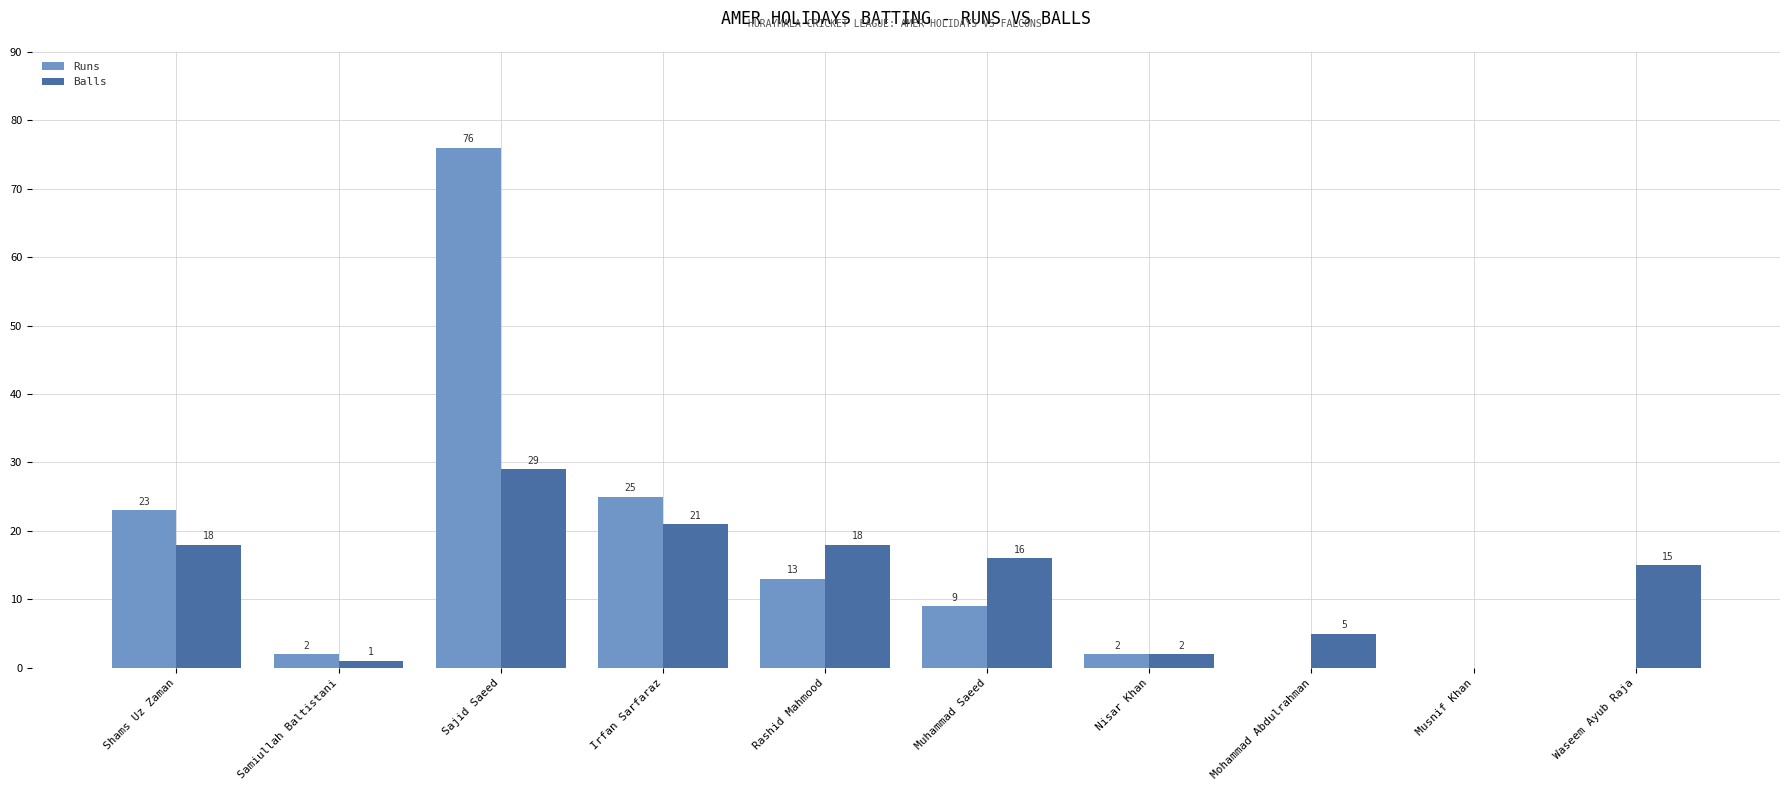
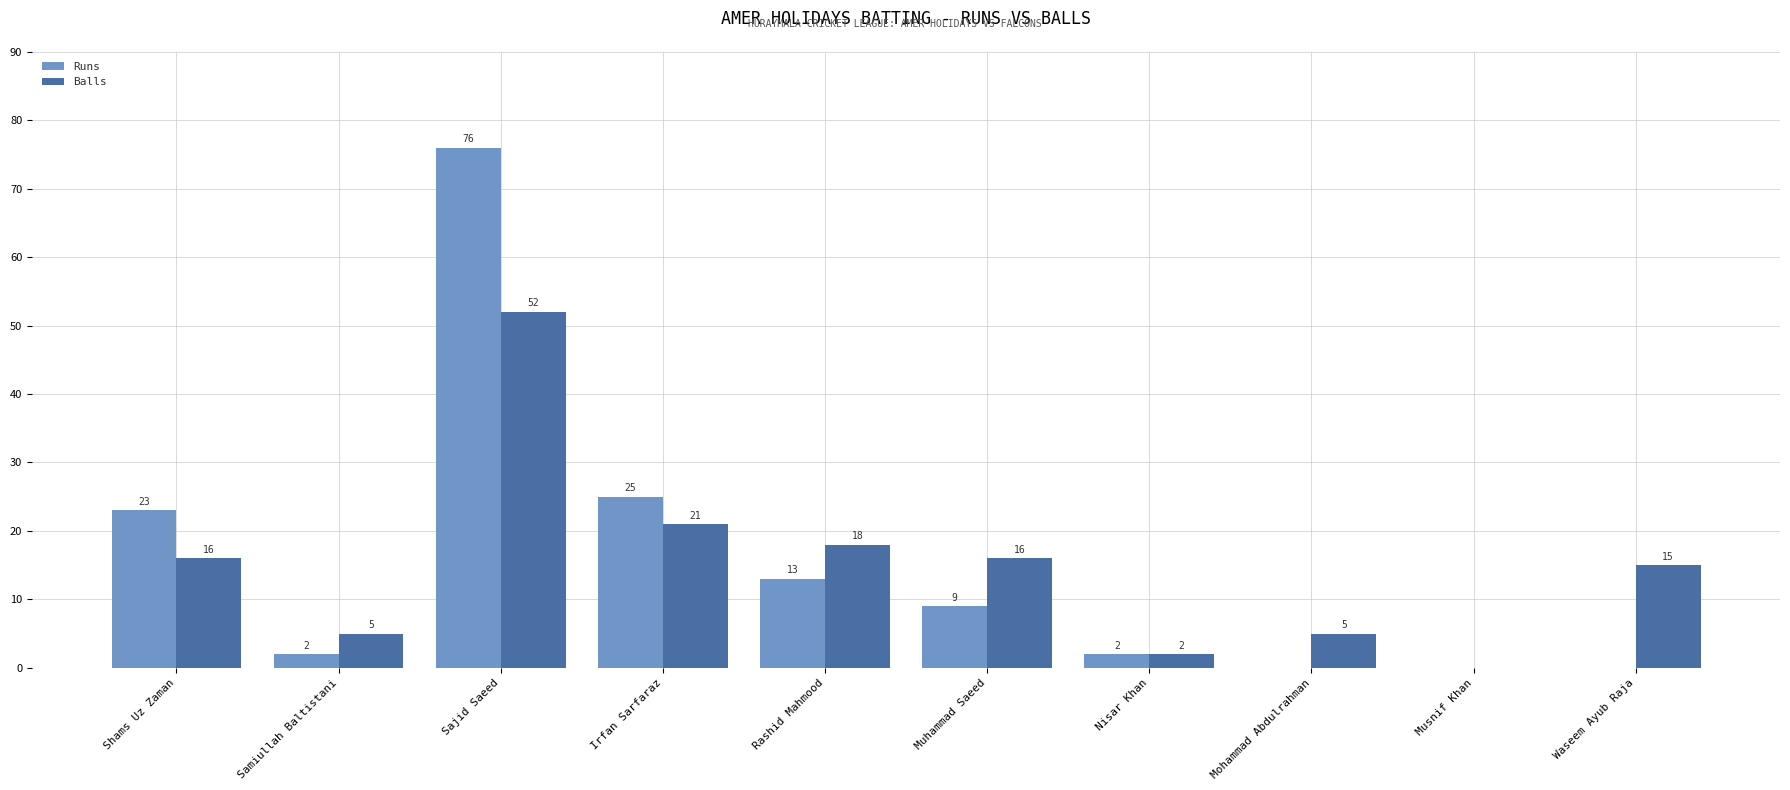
  {
    "Runs": {
      "Shams Uz Zaman": 23,
      "Samiullah Baltistani": 2,
      "Sajid Saeed": 76,
      "Irfan Sarfaraz": 25,
      "Rashid Mahmood": 13,
      "Muhammad Saeed": 9,
      "Nisar Khan": 2
    },
    "Balls": {
-     "Shams Uz Zaman": 18,
-     "Samiullah Baltistani": 1,
-     "Sajid Saeed": 29,
+     "Shams Uz Zaman": 16,
+     "Samiullah Baltistani": 5,
+     "Sajid Saeed": 52,
      "Irfan Sarfaraz": 21,
      "Rashid Mahmood": 18,
      "Muhammad Saeed": 16,
      "Nisar Khan": 2,
      "Mohammad Abdulrahman": 5,
      "Waseem Ayub Raja": 15
    }
  }
